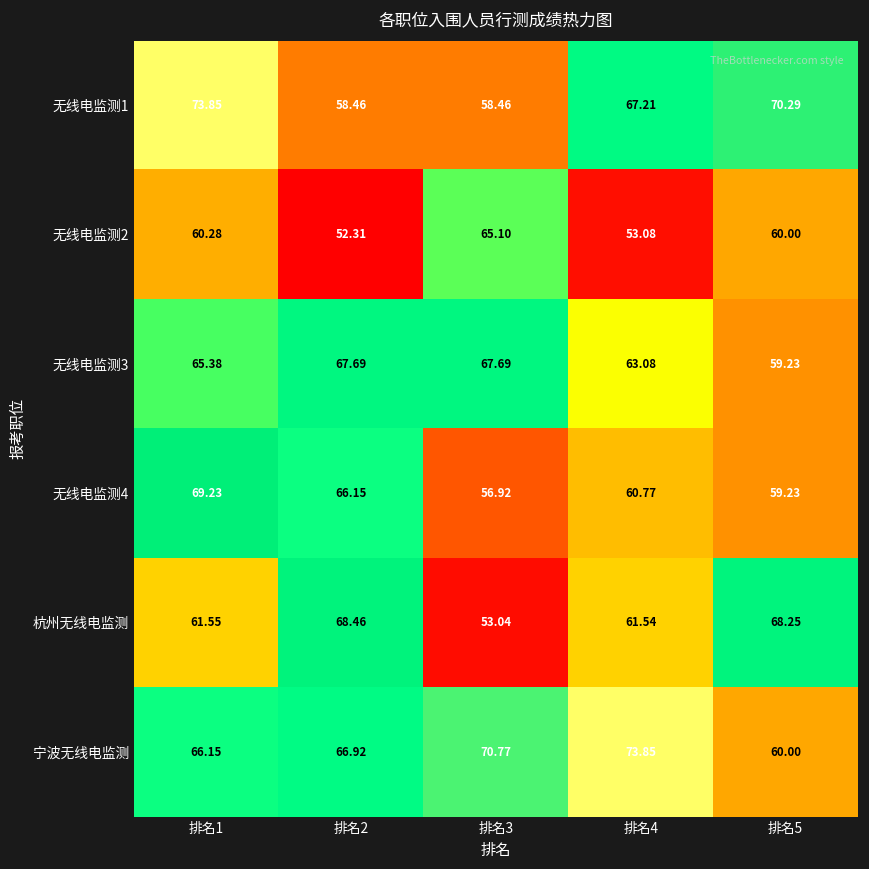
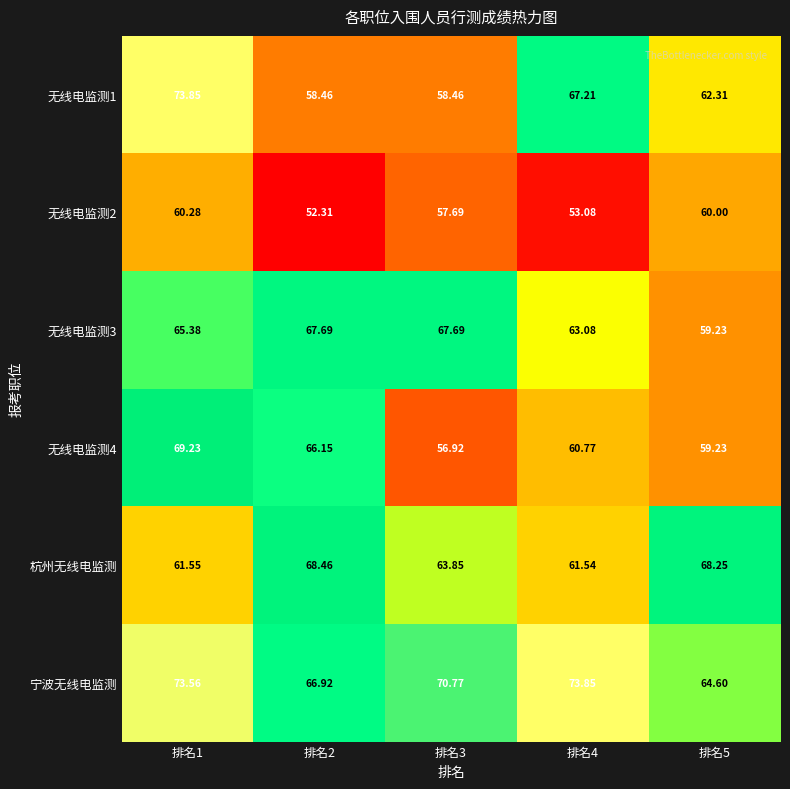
  {
    "无线电监测1": {
      "排名1": 73.85,
      "排名2": 58.46,
      "排名3": 58.46,
      "排名4": 67.21,
-     "排名5": 70.29
+     "排名5": 62.31
    },
    "无线电监测2": {
      "排名1": 60.28,
      "排名2": 52.31,
-     "排名3": 65.10,
+     "排名3": 57.69,
      "排名4": 53.08,
      "排名5": 60.00
    },
    "无线电监测3": {
      "排名1": 65.38,
      "排名2": 67.69,
      "排名3": 67.69,
      "排名4": 63.08,
      "排名5": 59.23
    },
    "无线电监测4": {
      "排名1": 69.23,
      "排名2": 66.15,
      "排名3": 56.92,
      "排名4": 60.77,
      "排名5": 59.23
    },
    "杭州无线电监测": {
      "排名1": 61.55,
      "排名2": 68.46,
-     "排名3": 53.04,
+     "排名3": 63.85,
      "排名4": 61.54,
      "排名5": 68.25
    },
    "宁波无线电监测": {
-     "排名1": 66.15,
+     "排名1": 73.56,
      "排名2": 66.92,
      "排名3": 70.77,
      "排名4": 73.85,
-     "排名5": 60.00
+     "排名5": 64.60
    }
  }
